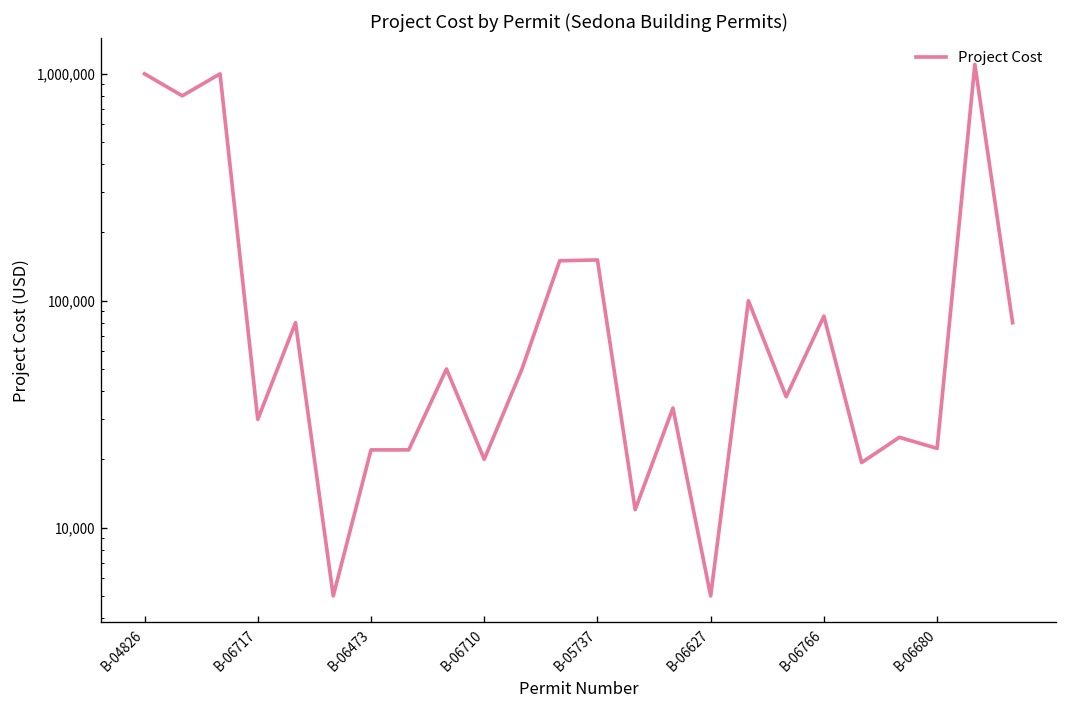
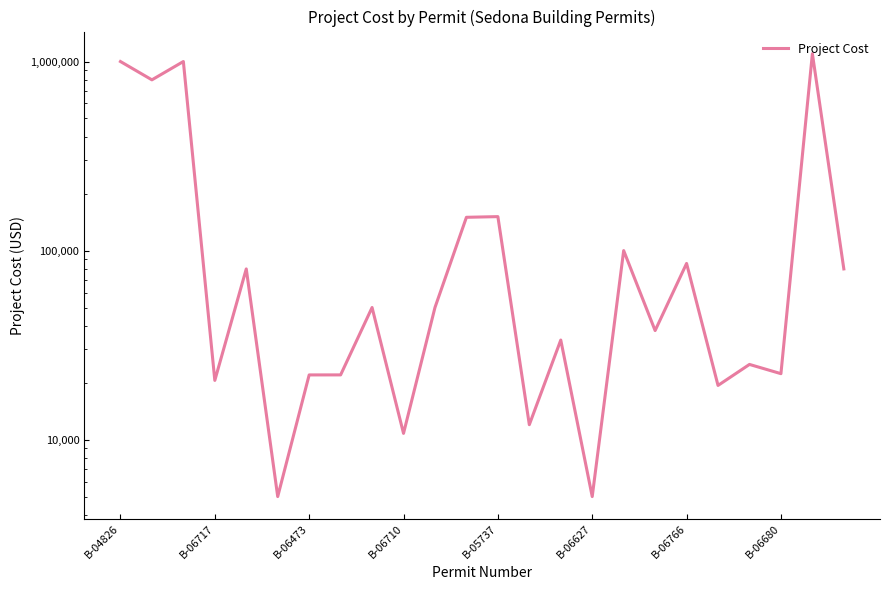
  {
    "B-04826": "1,000,000",
-   "B-06717": "30,000",
+   "B-06717": "21,000",
    "B-06473": "22,000",
-   "B-06710": "20,000",
+   "B-06710": "11,000",
    "B-05737": "150,000",
    "B-06627": "5,000",
    "B-06766": "90,000",
    "B-06680": "22,000"
  }
